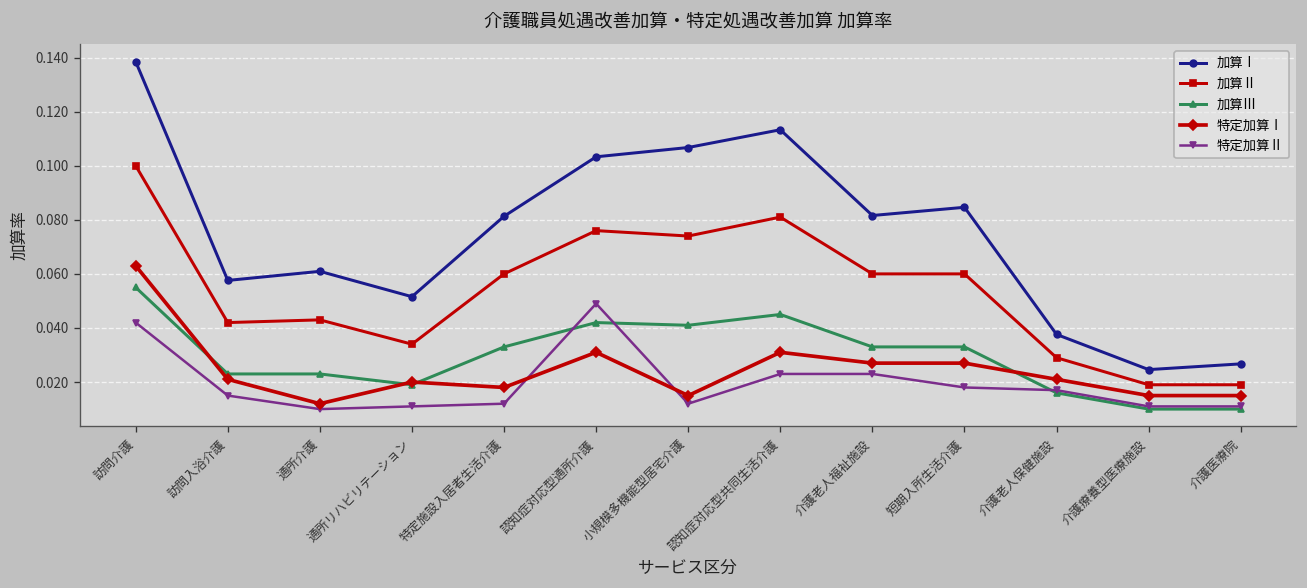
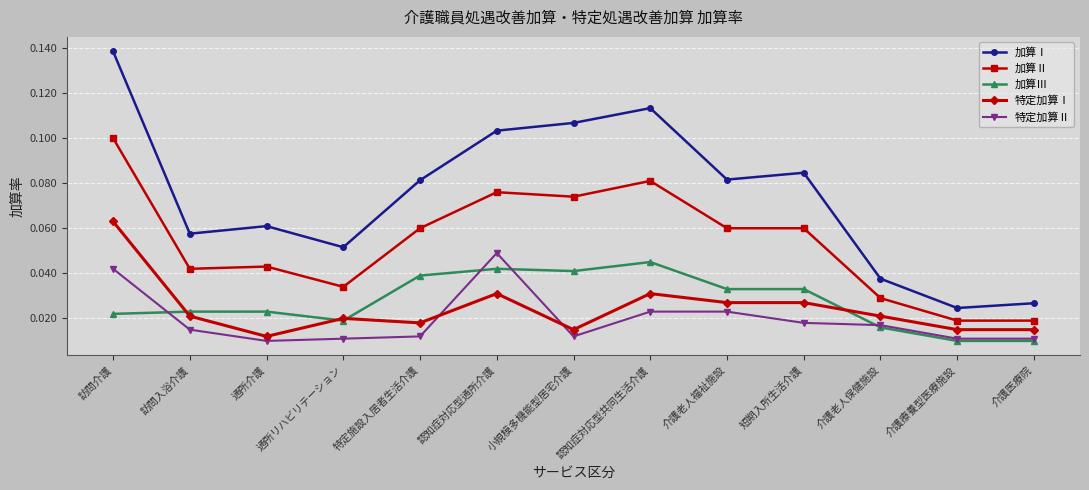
  {
    "加算Ⅰ": {
      "訪問介護": 0.138,
      "訪問入浴介護": 0.058,
      "通所介護": 0.061,
      "通所リハビリテーション": 0.052,
      "特定施設入居者生活介護": 0.081,
      "認知症対応型通所介護": 0.103,
      "小規模多機能型居宅介護": 0.107,
      "認知症対応型共同生活介護": 0.113,
      "介護老人福祉施設": 0.082,
      "短期入所生活介護": 0.085,
      "介護老人保健施設": 0.038,
      "介護療養型医療施設": 0.025,
      "介護医療院": 0.027
    },
    "加算Ⅲ": {
-     "訪問介護": 0.055,
+     "訪問介護": 0.022,
      "訪問入浴介護": 0.023,
      "通所介護": 0.023,
-     "特定施設入居者生活介護": 0.033,
+     "特定施設入居者生活介護": 0.039,
      "認知症対応型通所介護": 0.042,
      "小規模多機能型居宅介護": 0.041,
      "認知症対応型共同生活介護": 0.045,
      "介護老人福祉施設": 0.033,
      "短期入所生活介護": 0.033
    },
    "特定加算Ⅱ": {
      "訪問介護": 0.042,
      "訪問入浴介護": 0.015,
      "通所介護": 0.010,
      "通所リハビリテーション": 0.011,
      "特定施設入居者生活介護": 0.012,
      "認知症対応型通所介護": 0.049,
      "小規模多機能型居宅介護": 0.012,
      "認知症対応型共同生活介護": 0.023,
      "介護老人福祉施設": 0.023,
      "短期入所生活介護": 0.018
    }
  }
